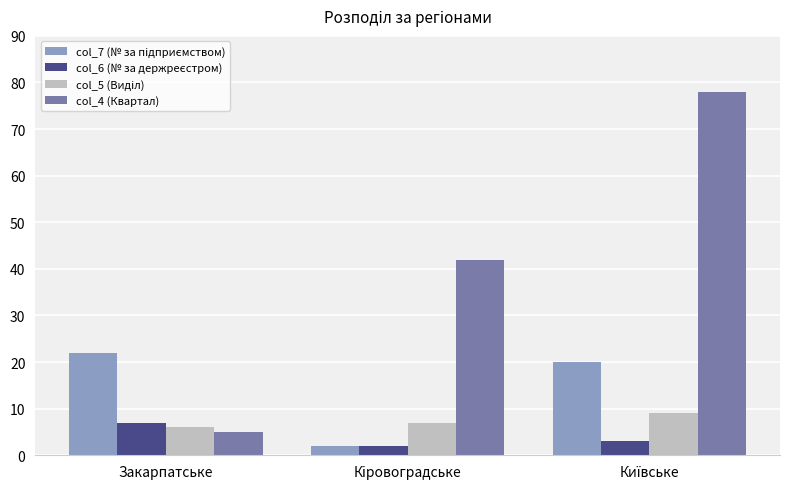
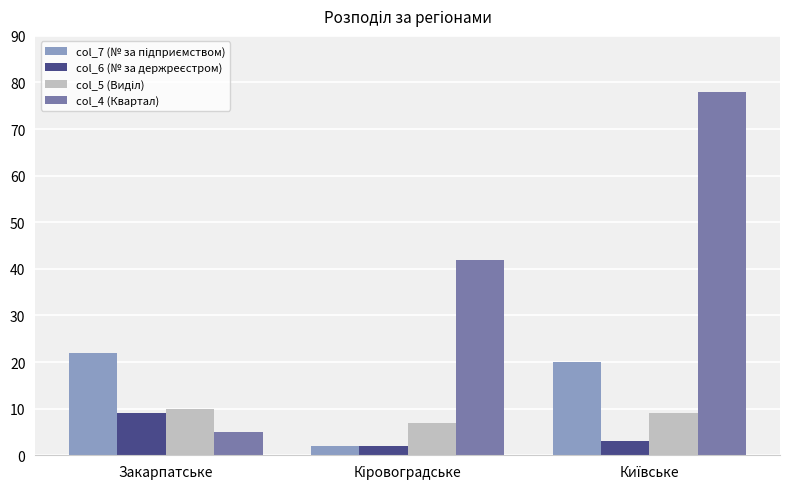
  {
    "col_6 (№ за держреєстром)": {
-     "Закарпатське": 7,
+     "Закарпатське": 9,
      "Кіровоградське": 2,
      "Київське": 3
    },
    "col_5 (Виділ)": {
-     "Закарпатське": 6,
+     "Закарпатське": 10,
      "Кіровоградське": 7,
      "Київське": 9
    }
  }
